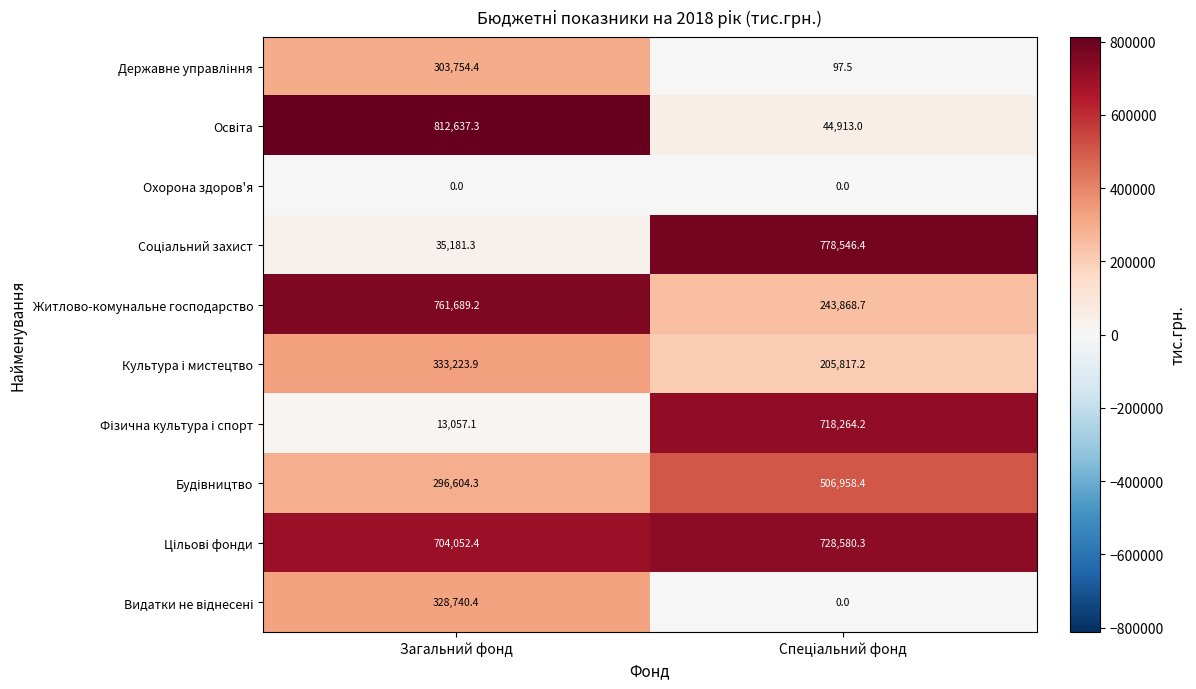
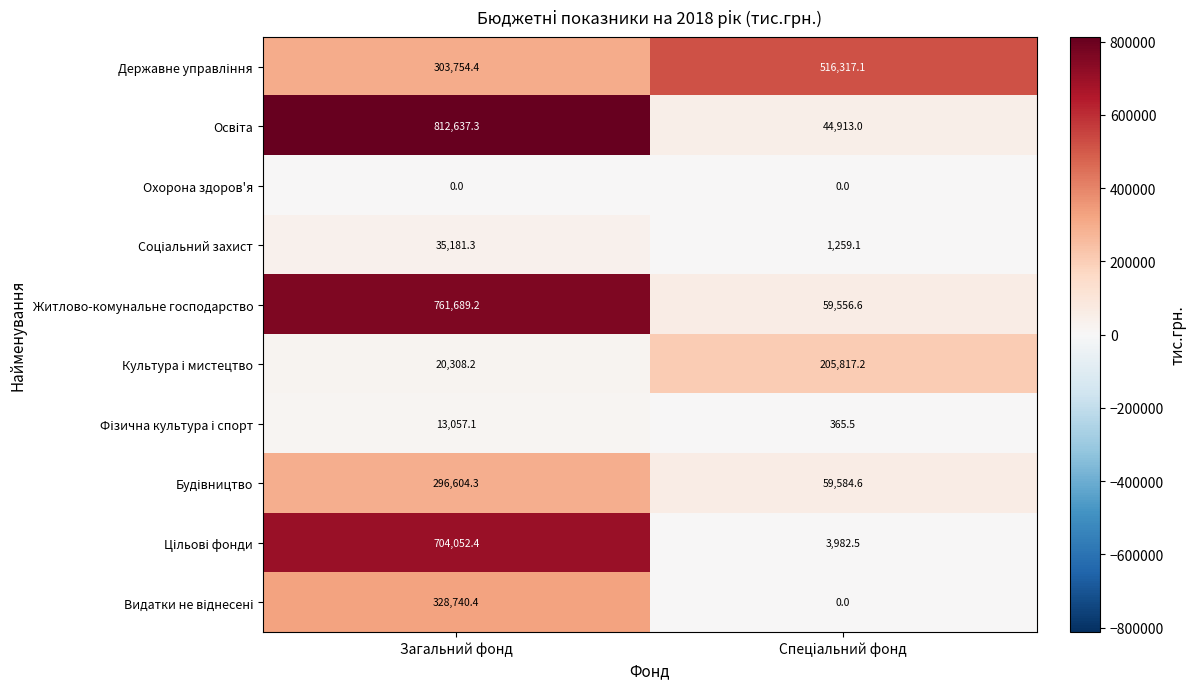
  {
    "Державне управління": {
      "Загальний фонд": "303,754.4",
-     "Спеціальний фонд": "97.5"
+     "Спеціальний фонд": "516,317.1"
    },
    "Освіта": {
      "Загальний фонд": "812,637.3",
      "Спеціальний фонд": "44,913.0"
    },
    "Охорона здоров'я": {
      "Загальний фонд": "0.0",
      "Спеціальний фонд": "0.0"
    },
    "Соціальний захист": {
      "Загальний фонд": "35,181.3",
-     "Спеціальний фонд": "778,546.4"
+     "Спеціальний фонд": "1,259.1"
    },
    "Житлово-комунальне господарство": {
      "Загальний фонд": "761,689.2",
-     "Спеціальний фонд": "243,868.7"
+     "Спеціальний фонд": "59,556.6"
    },
    "Культура і мистецтво": {
-     "Загальний фонд": "333,223.9",
+     "Загальний фонд": "20,308.2",
      "Спеціальний фонд": "205,817.2"
    },
    "Фізична культура і спорт": {
      "Загальний фонд": "13,057.1",
-     "Спеціальний фонд": "718,264.2"
+     "Спеціальний фонд": "365.5"
    },
    "Будівництво": {
      "Загальний фонд": "296,604.3",
-     "Спеціальний фонд": "506,958.4"
+     "Спеціальний фонд": "59,584.6"
    },
    "Цільові фонди": {
      "Загальний фонд": "704,052.4",
-     "Спеціальний фонд": "728,580.3"
+     "Спеціальний фонд": "3,982.5"
    },
    "Видатки не віднесені": {
      "Загальний фонд": "328,740.4",
      "Спеціальний фонд": "0.0"
    }
  }
